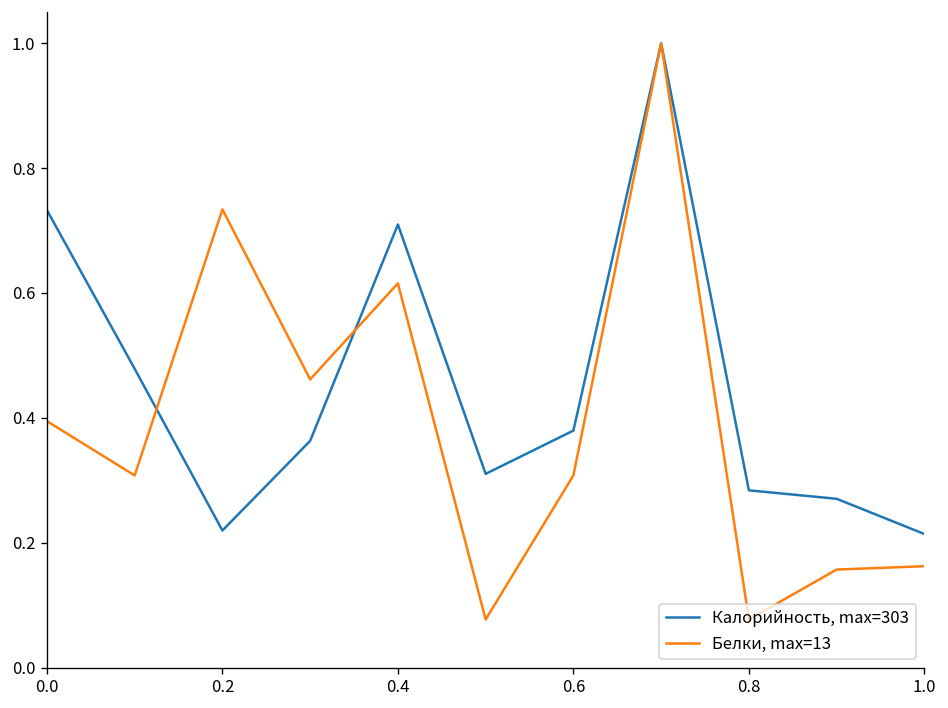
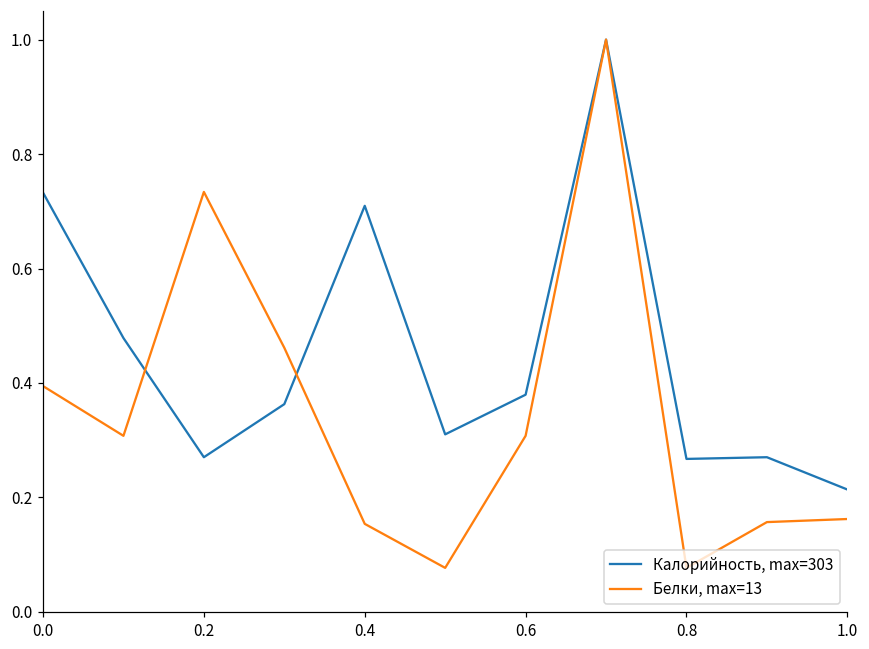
  {
    "Калорийность, max=303": {
      "0.0": 0.73,
-     "0.2": 0.22,
+     "0.2": 0.27,
      "0.4": 0.71,
      "0.6": 0.38,
-     "0.8": 0.28,
+     "0.8": 0.27,
      "1.0": 0.21
    },
    "Белки, max=13": {
      "0.0": 0.39,
      "0.2": 0.73,
-     "0.4": 0.62,
+     "0.4": 0.15,
      "0.6": 0.31,
      "1.0": 0.16
    }
  }
